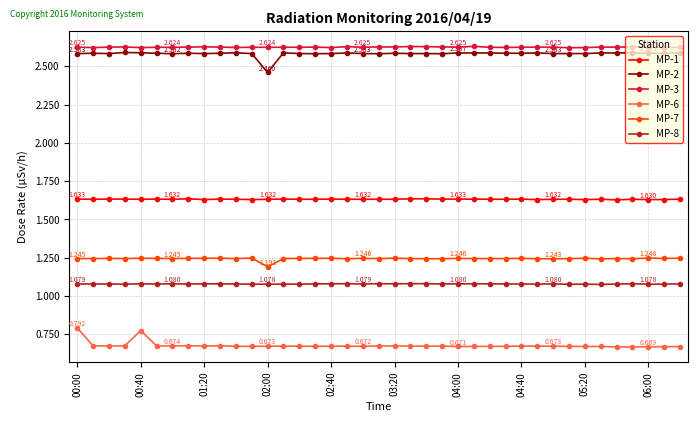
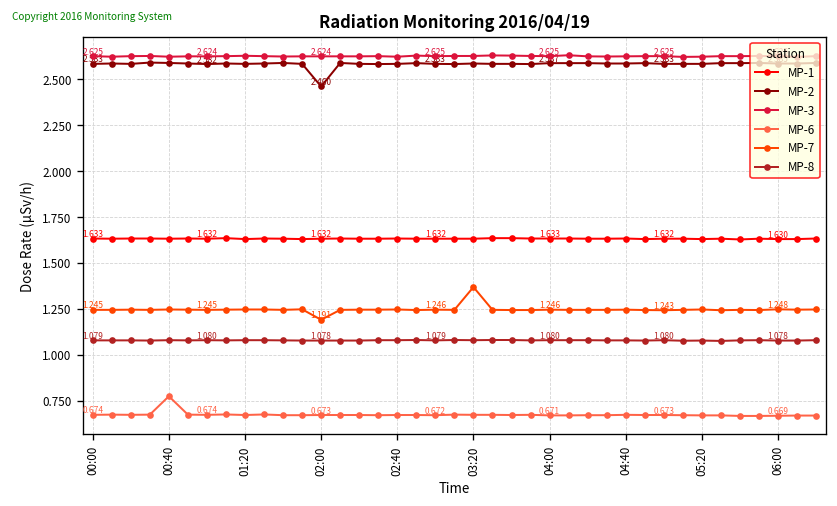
  {
    "MP-1": {
      "00:00": 1.633,
      "02:00": 1.632,
      "04:00": 1.633,
      "06:00": 1.630
    },
    "MP-2": {
      "02:00": 2.460
    },
    "MP-6": {
-     "00:00": 0.792,
+     "00:00": 0.674,
      "02:00": 0.673,
      "04:00": 0.671,
      "06:00": 0.669
    },
    "MP-7": {
      "00:40": 1.25,
      "01:20": 1.25,
      "02:40": 1.25,
-     "03:20": 1.25,
+     "03:20": 1.37,
      "04:40": 1.25,
      "05:20": 1.25
    }
  }
